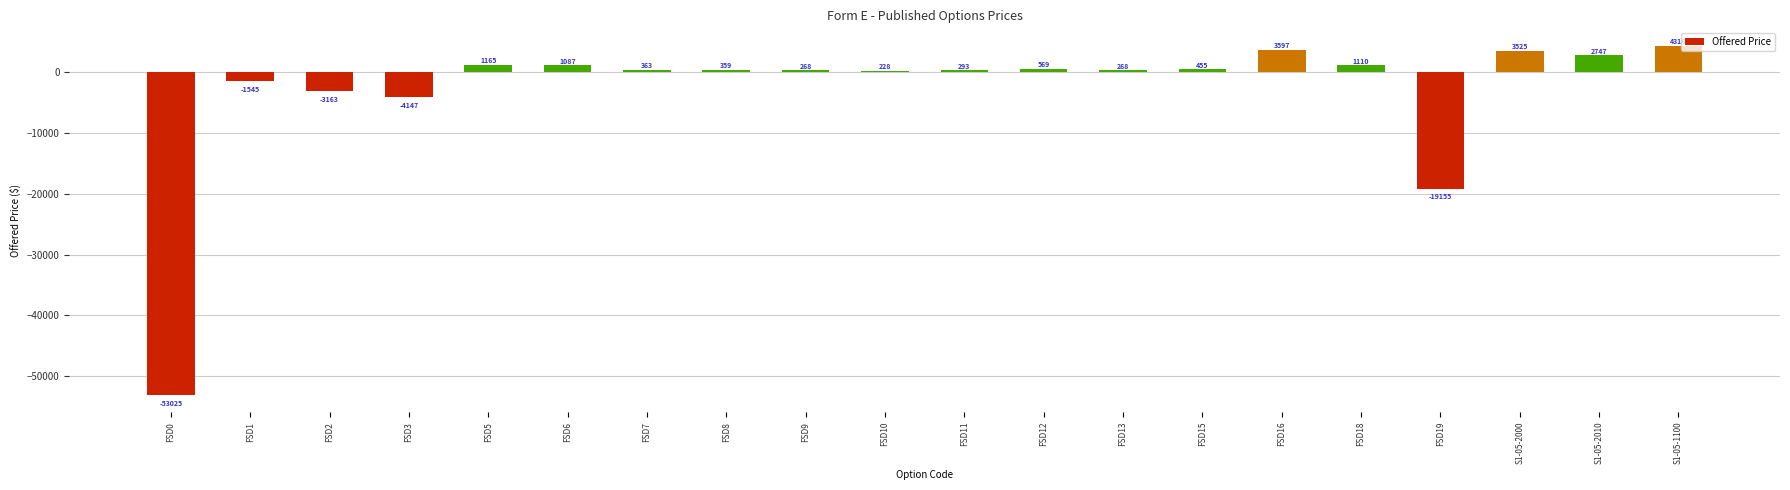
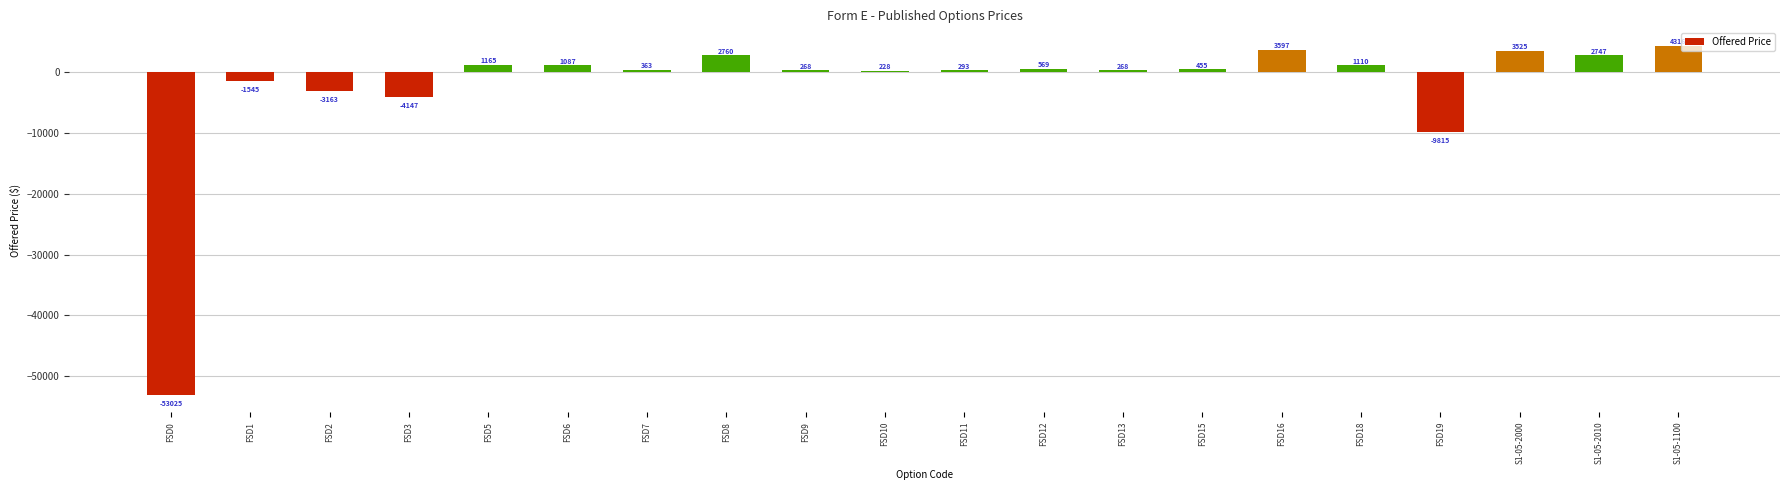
  {
    "FSD0": -53025,
    "FSD1": -1545,
    "FSD2": -3163,
    "FSD3": -4147,
    "FSD5": 1165,
    "FSD6": 1087,
    "FSD7": 363,
-   "FSD8": 359,
+   "FSD8": 2760,
    "FSD9": 268,
    "FSD10": 228,
    "FSD11": 293,
    "FSD12": 569,
    "FSD13": 268,
    "FSD15": 455,
    "FSD16": 3597,
    "FSD18": 1110,
-   "FSD19": -19155,
+   "FSD19": -9815,
    "S1-05-2000": 3525,
    "S1-05-2010": 2747
  }
